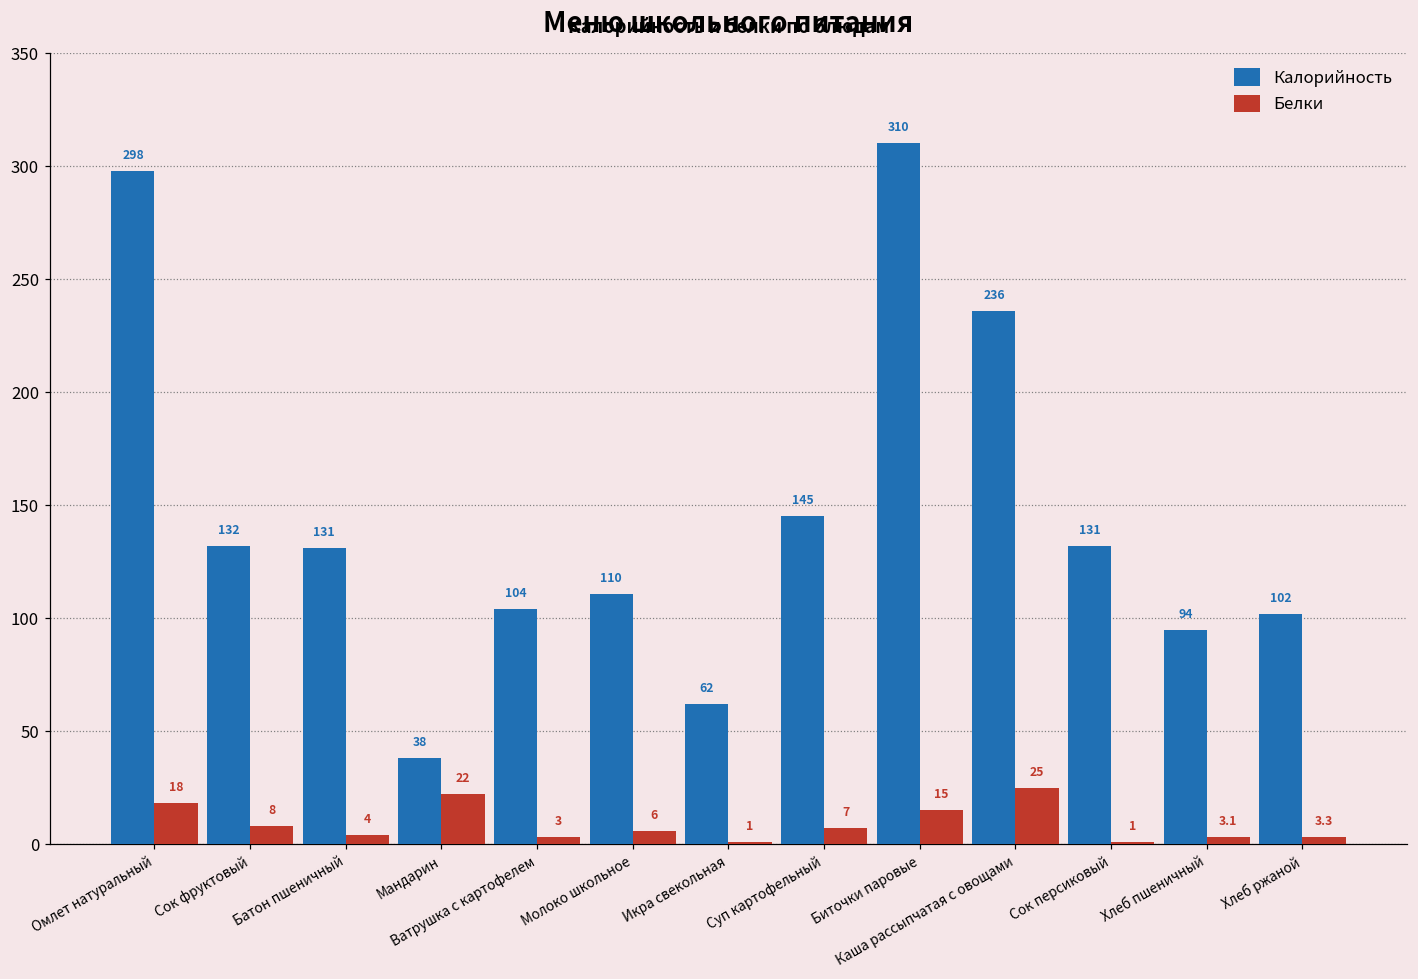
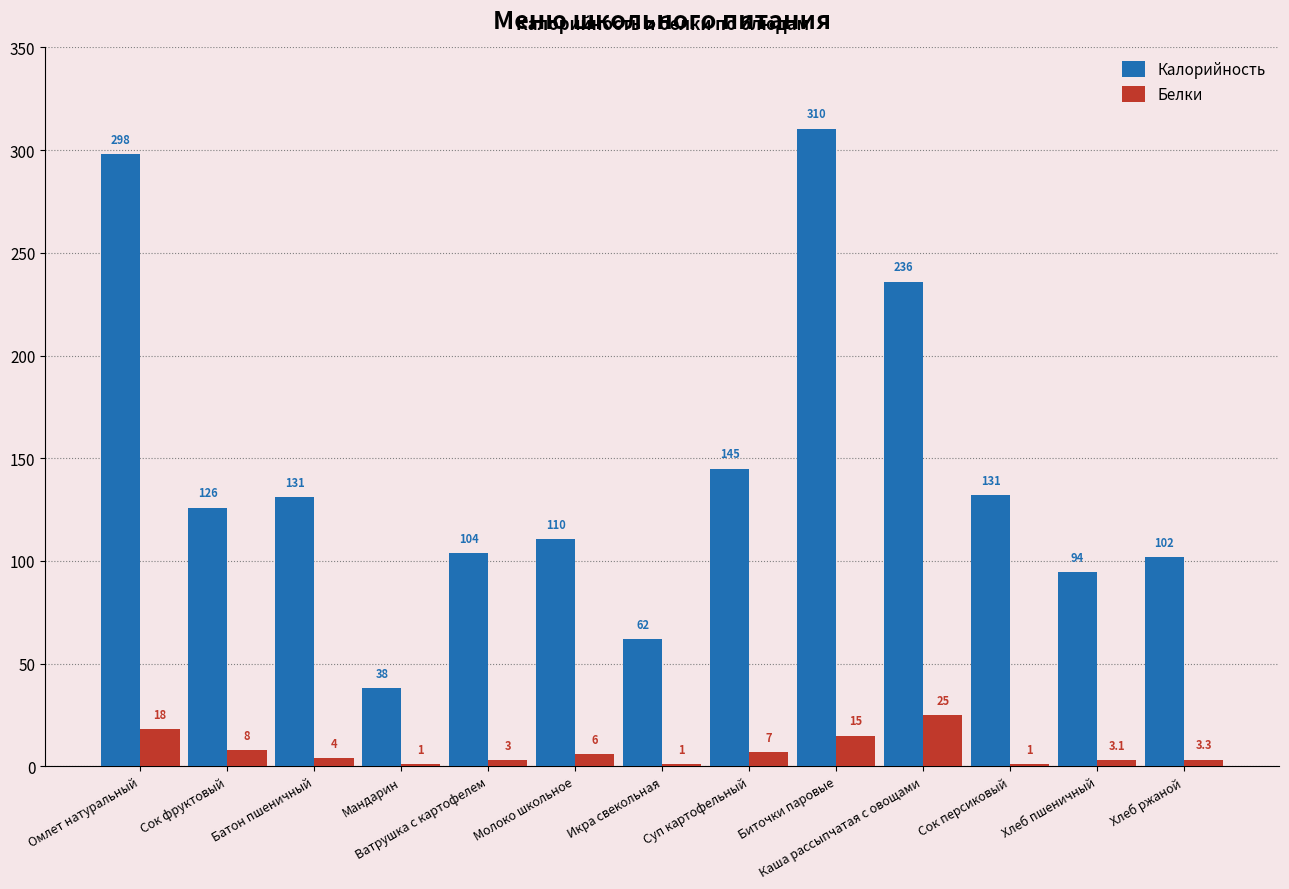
  {
    "Калорийность": {
      "Омлет натуральный": 298,
-     "Сок фруктовый": 132,
+     "Сок фруктовый": 126,
      "Батон пшеничный": 131,
      "Мандарин": 38,
      "Ватрушка с картофелем": 104,
      "Молоко школьное": 110,
      "Икра свекольная": 62,
      "Суп картофельный": 145,
      "Биточки паровые": 310,
      "Каша рассыпчатая с овощами": 236,
      "Хлеб ржаной": 102
    },
    "Белки": {
      "Омлет натуральный": 18,
      "Сок фруктовый": 8,
      "Батон пшеничный": 4,
-     "Мандарин": 22,
+     "Мандарин": 1,
      "Ватрушка с картофелем": 3,
      "Молоко школьное": 6,
      "Икра свекольная": 1,
      "Суп картофельный": 7,
      "Биточки паровые": 15,
      "Каша рассыпчатая с овощами": 25,
      "Сок персиковый": 1,
      "Хлеб пшеничный": 3.1,
      "Хлеб ржаной": 3.3
    }
  }
